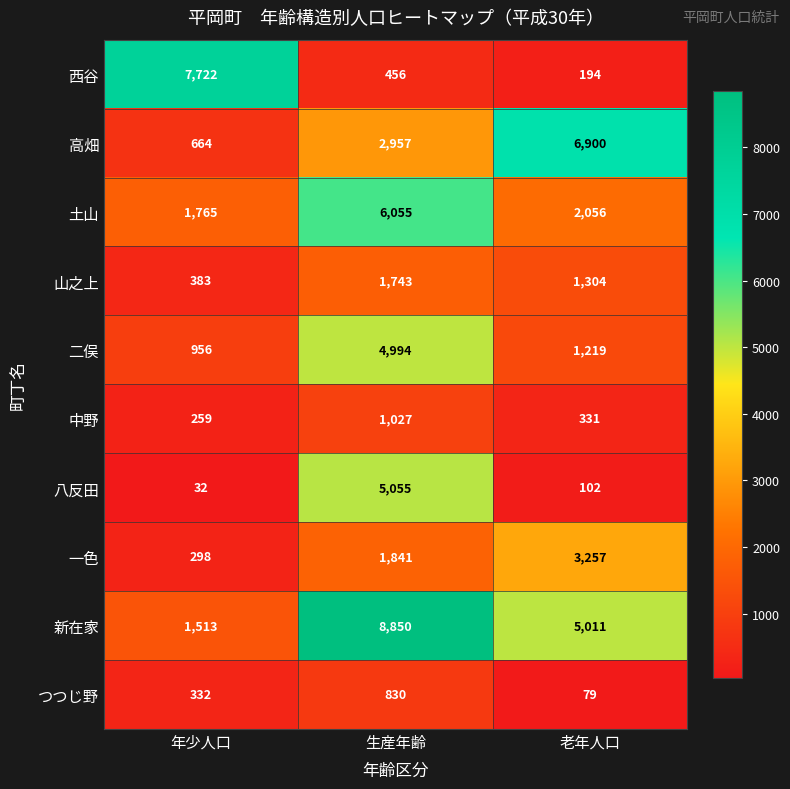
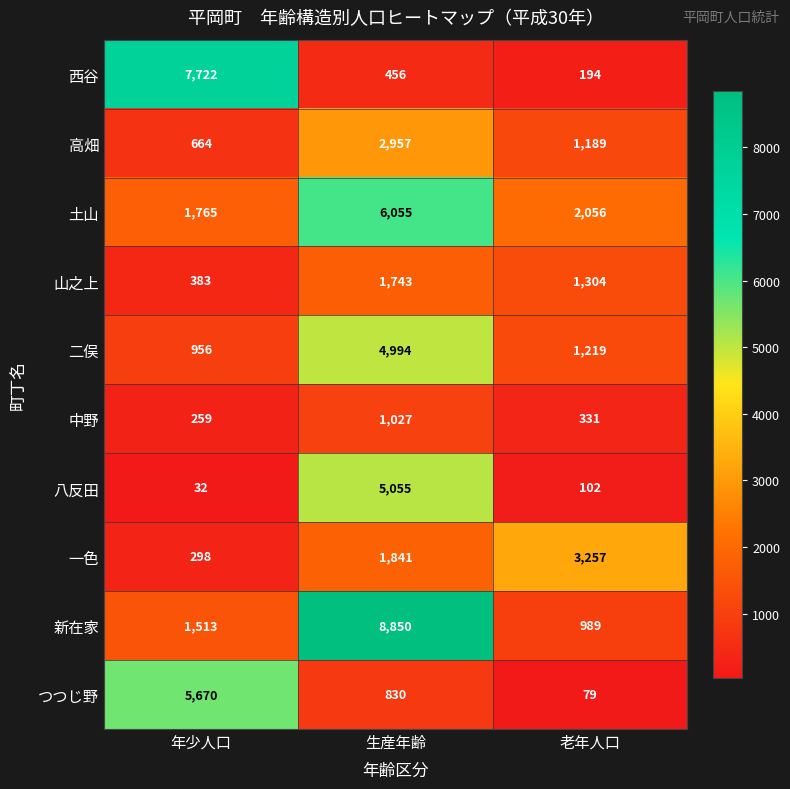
  {
    "西谷": {
      "年少人口": "7,722",
      "生産年齢": "456",
      "老年人口": "194"
    },
    "高畑": {
      "年少人口": "664",
      "生産年齢": "2,957",
-     "老年人口": "6,900"
+     "老年人口": "1,189"
    },
    "土山": {
      "年少人口": "1,765",
      "生産年齢": "6,055",
      "老年人口": "2,056"
    },
    "山之上": {
      "年少人口": "383",
      "生産年齢": "1,743",
      "老年人口": "1,304"
    },
    "二俣": {
      "年少人口": "956",
      "生産年齢": "4,994",
      "老年人口": "1,219"
    },
    "中野": {
      "年少人口": "259",
      "生産年齢": "1,027",
      "老年人口": "331"
    },
    "八反田": {
      "年少人口": "32",
      "生産年齢": "5,055",
      "老年人口": "102"
    },
    "一色": {
      "年少人口": "298",
      "生産年齢": "1,841",
      "老年人口": "3,257"
    },
    "新在家": {
      "年少人口": "1,513",
      "生産年齢": "8,850",
-     "老年人口": "5,011"
+     "老年人口": "989"
    },
    "つつじ野": {
-     "年少人口": "332",
+     "年少人口": "5,670",
      "生産年齢": "830",
      "老年人口": "79"
    }
  }
